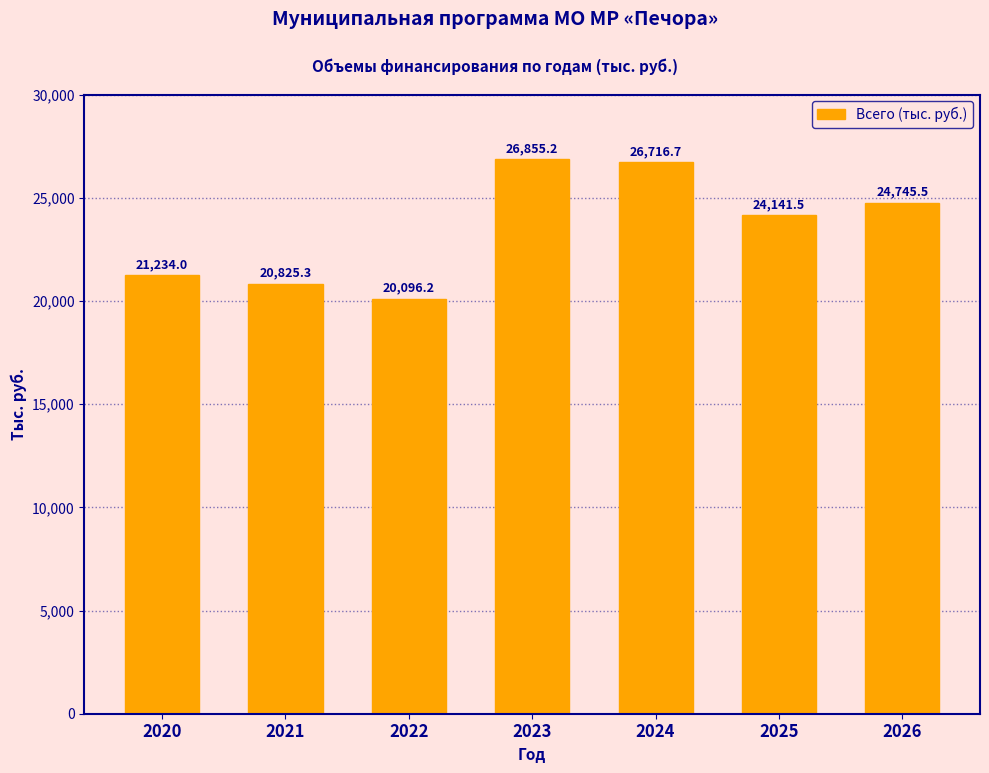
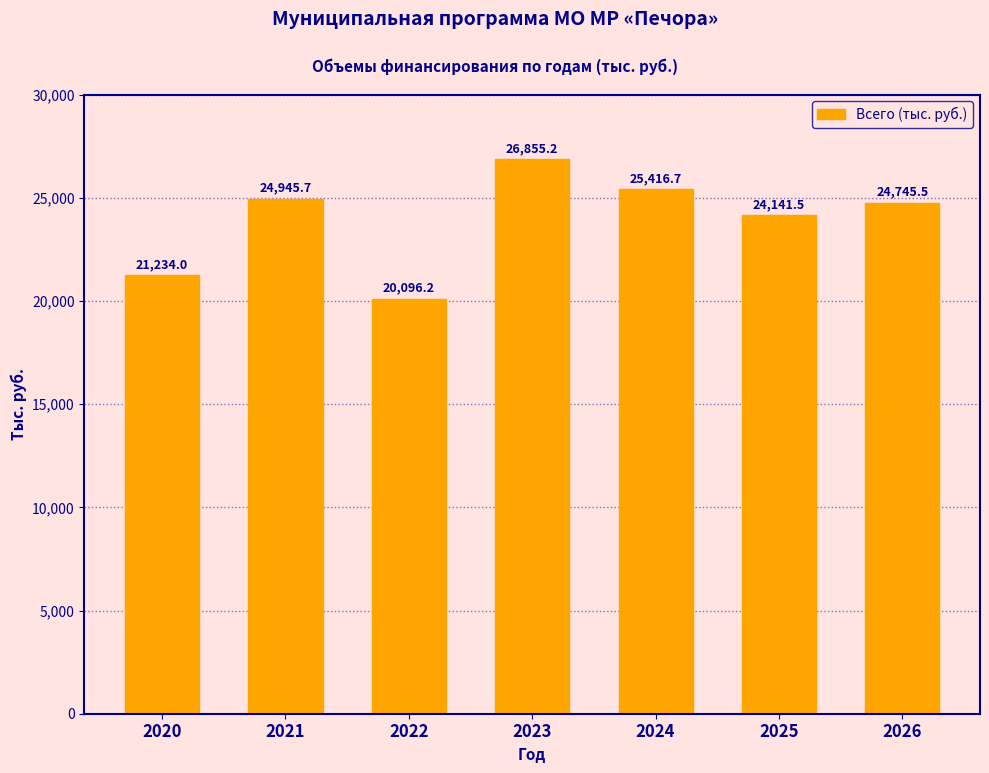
  {
    "2020": "21,234.0",
-   "2021": "20,825.3",
+   "2021": "24,945.7",
    "2022": "20,096.2",
    "2023": "26,855.2",
-   "2024": "26,716.7",
+   "2024": "25,416.7",
    "2025": "24,141.5",
    "2026": "24,745.5"
  }
